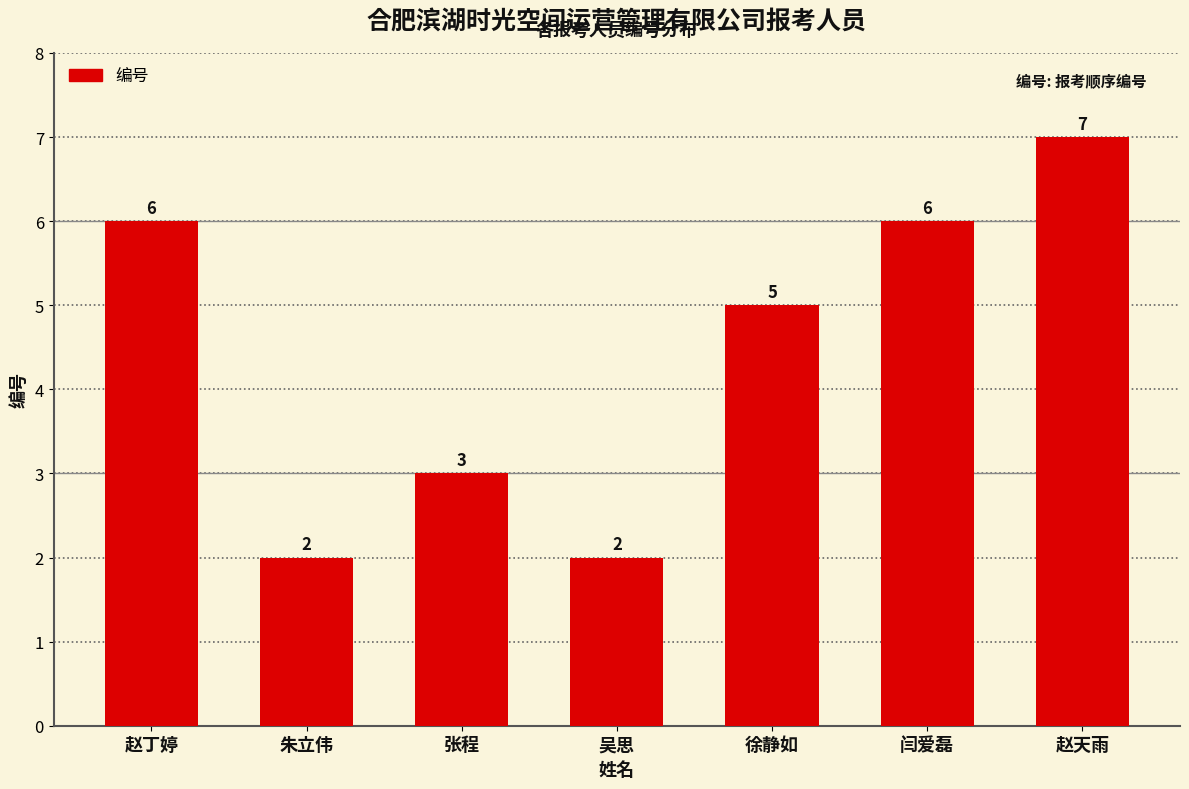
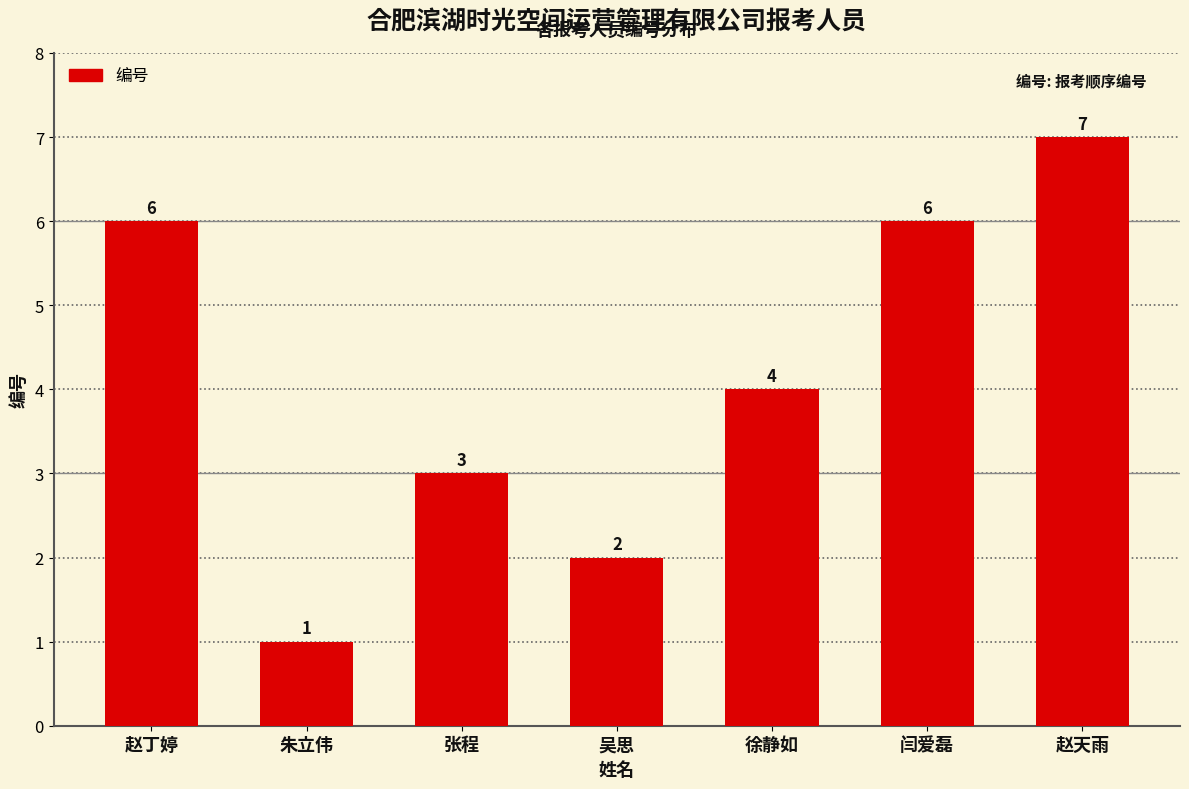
  {
    "赵丁婷": 6,
-   "朱立伟": 2,
+   "朱立伟": 1,
    "张程": 3,
    "吴思": 2,
-   "徐静如": 5,
+   "徐静如": 4,
    "闫爱磊": 6,
    "赵天雨": 7
  }
